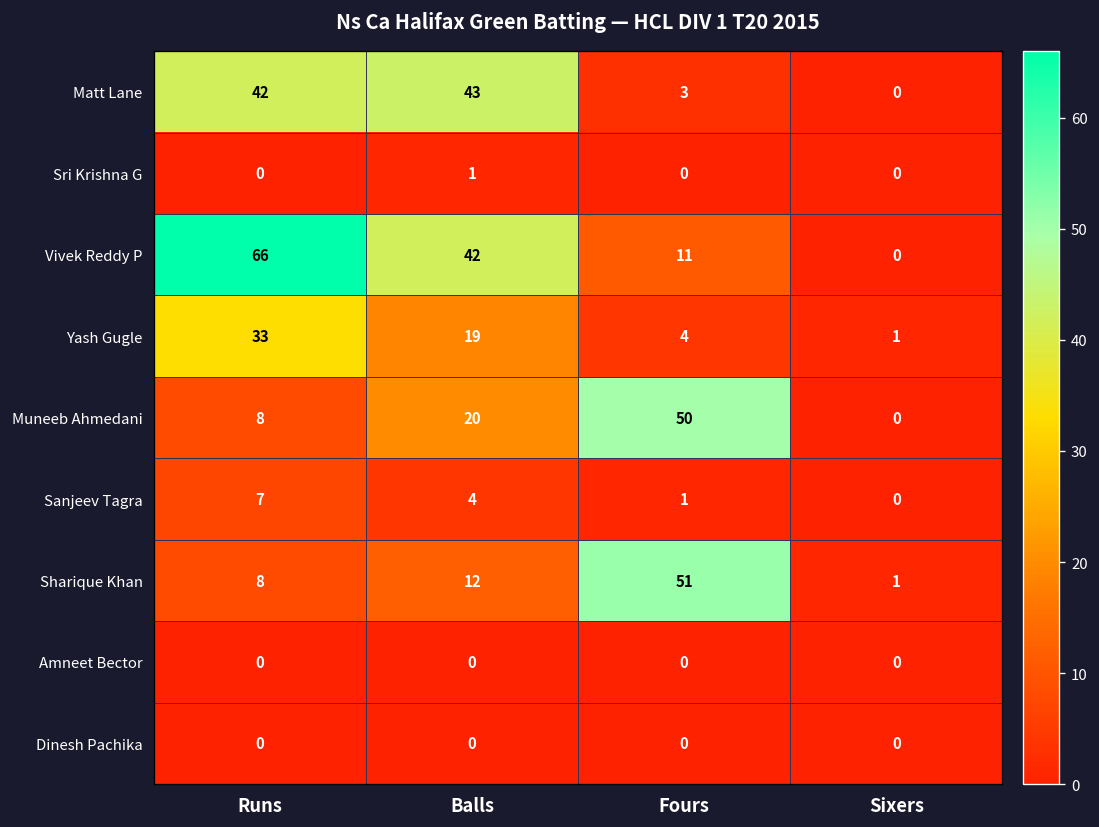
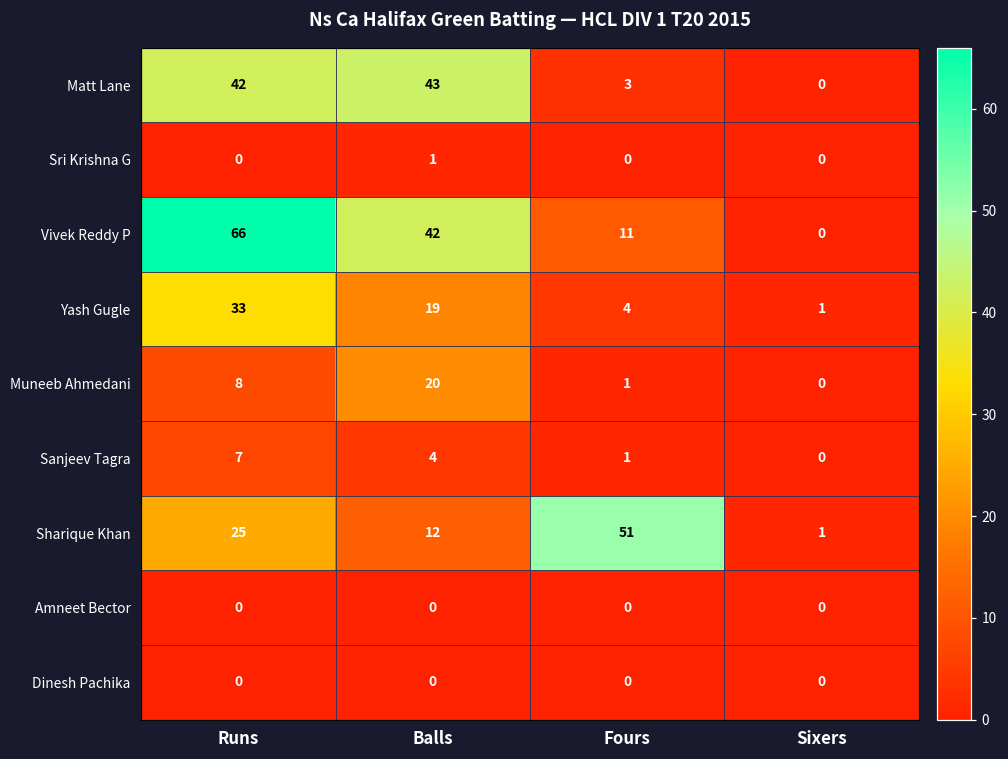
  {
    "Matt Lane": {
      "Runs": 42,
      "Balls": 43,
      "Fours": 3,
      "Sixers": 0
    },
    "Sri Krishna G": {
      "Runs": 0,
      "Balls": 1,
      "Fours": 0,
      "Sixers": 0
    },
    "Vivek Reddy P": {
      "Runs": 66,
      "Balls": 42,
      "Fours": 11,
      "Sixers": 0
    },
    "Yash Gugle": {
      "Runs": 33,
      "Balls": 19,
      "Fours": 4,
      "Sixers": 1
    },
    "Muneeb Ahmedani": {
      "Runs": 8,
      "Balls": 20,
-     "Fours": 50,
+     "Fours": 1,
      "Sixers": 0
    },
    "Sanjeev Tagra": {
      "Runs": 7,
      "Balls": 4,
      "Fours": 1,
      "Sixers": 0
    },
    "Sharique Khan": {
-     "Runs": 8,
+     "Runs": 25,
      "Balls": 12,
      "Fours": 51,
      "Sixers": 1
    },
    "Amneet Bector": {
      "Runs": 0,
      "Balls": 0,
      "Fours": 0,
      "Sixers": 0
    },
    "Dinesh Pachika": {
      "Runs": 0,
      "Balls": 0,
      "Fours": 0,
      "Sixers": 0
    }
  }
